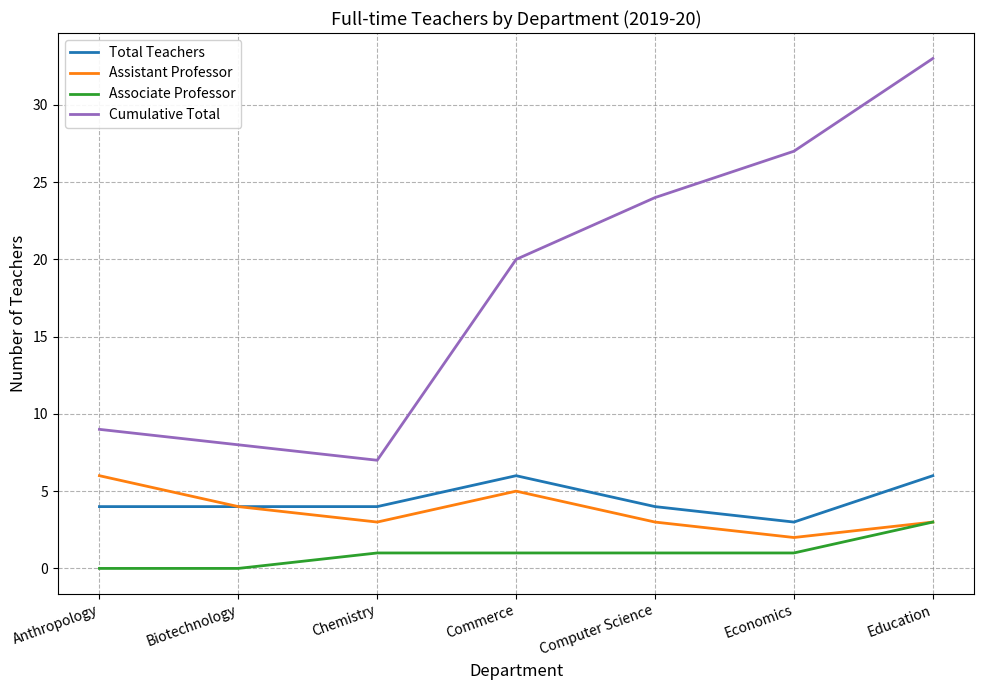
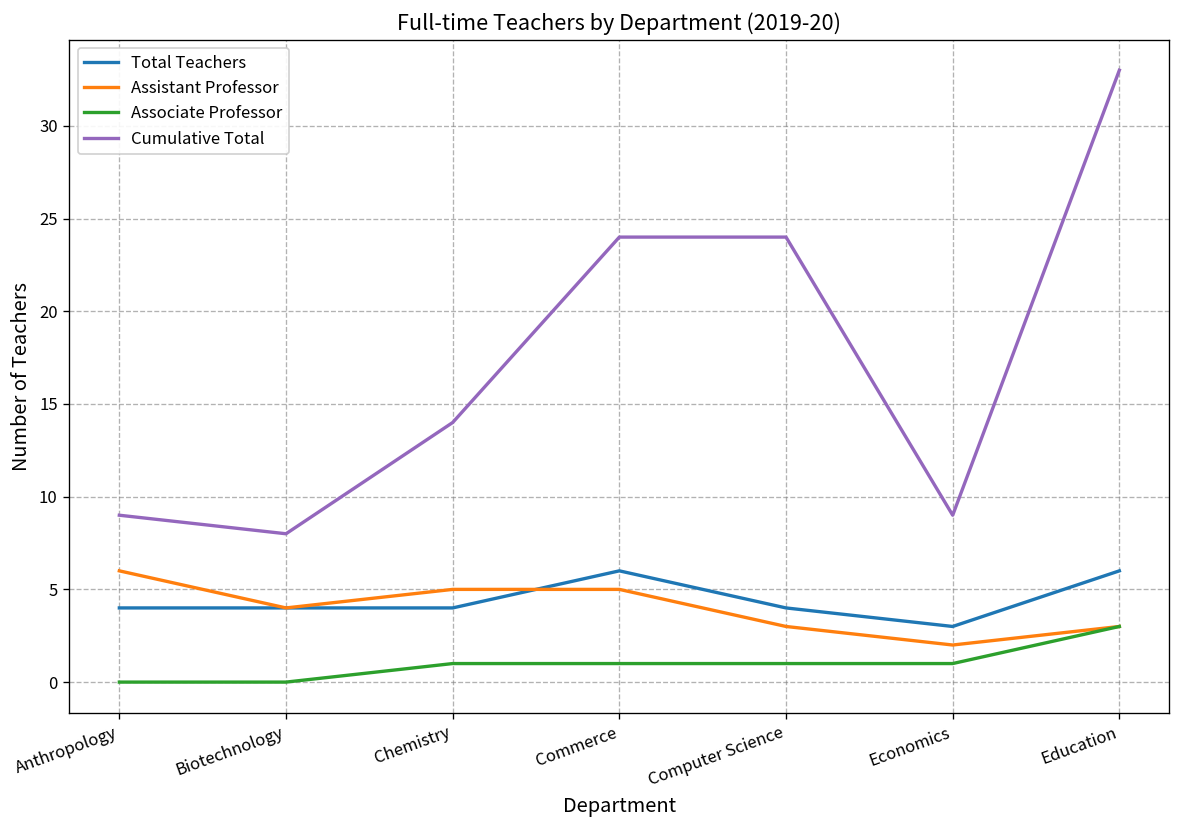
  {
    "Total Teachers": {
      "Anthropology": 4,
      "Chemistry": 4,
      "Commerce": 6,
      "Computer Science": 4,
      "Economics": 3,
      "Education": 6
    },
    "Assistant Professor": {
      "Anthropology": 6,
-     "Chemistry": 3,
+     "Chemistry": 5,
      "Commerce": 5,
      "Computer Science": 3,
      "Economics": 2
    },
    "Associate Professor": {
      "Anthropology": 0,
      "Biotechnology": 0,
      "Chemistry": 1,
      "Commerce": 1,
      "Computer Science": 1,
      "Economics": 1
    },
    "Cumulative Total": {
      "Anthropology": 9,
      "Biotechnology": 8,
-     "Chemistry": 7,
-     "Commerce": 20,
+     "Chemistry": 14,
+     "Commerce": 24,
      "Computer Science": 24,
-     "Economics": 27,
+     "Economics": 9,
      "Education": 33
    }
  }
